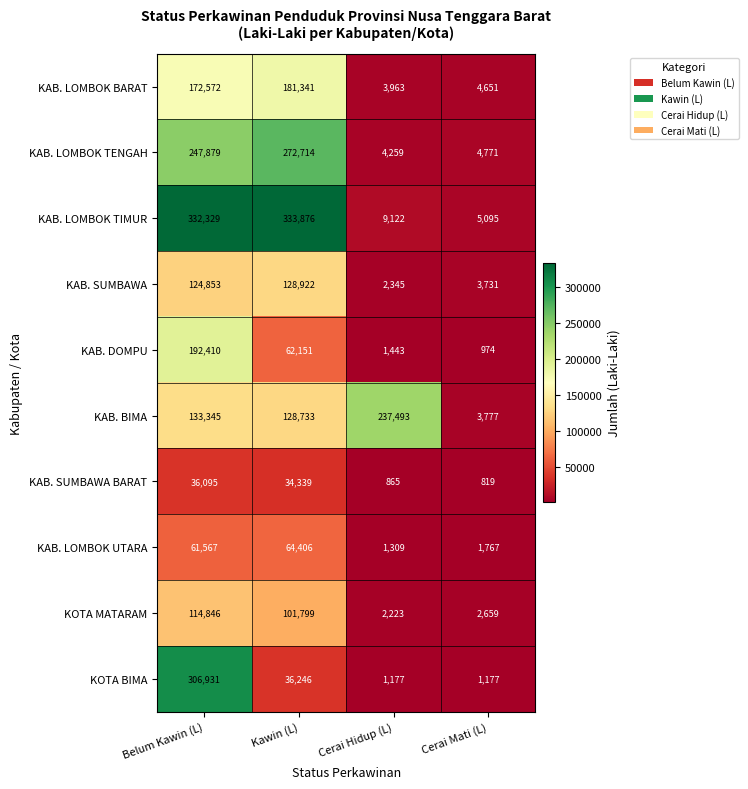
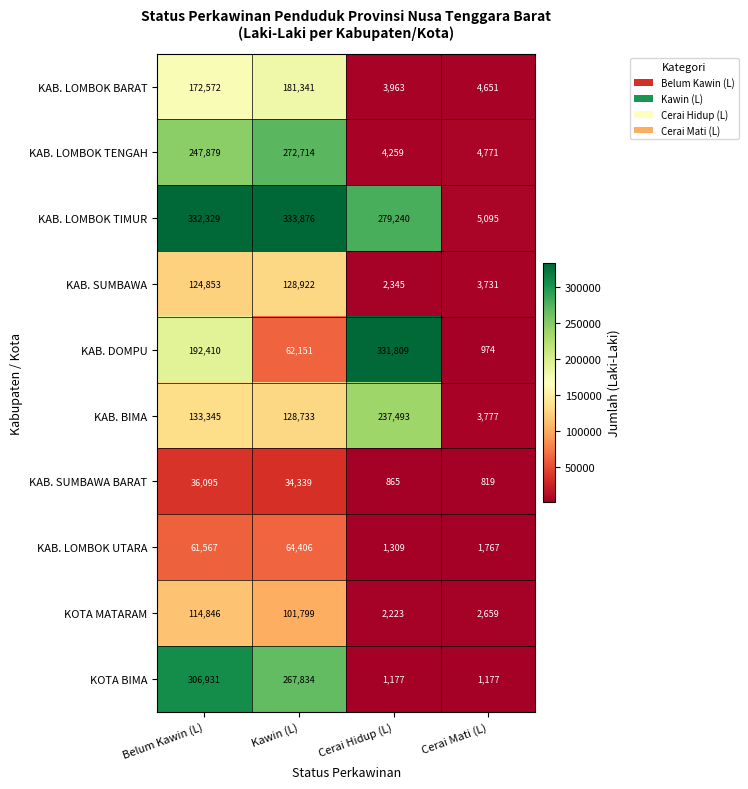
  {
    "KAB. LOMBOK BARAT": {
      "Belum Kawin (L)": "172,572",
      "Kawin (L)": "181,341",
      "Cerai Hidup (L)": "3,963",
      "Cerai Mati (L)": "4,651"
    },
    "KAB. LOMBOK TENGAH": {
      "Belum Kawin (L)": "247,879",
      "Kawin (L)": "272,714",
      "Cerai Hidup (L)": "4,259",
      "Cerai Mati (L)": "4,771"
    },
    "KAB. LOMBOK TIMUR": {
      "Belum Kawin (L)": "332,329",
      "Kawin (L)": "333,876",
-     "Cerai Hidup (L)": "9,122",
+     "Cerai Hidup (L)": "279,240",
      "Cerai Mati (L)": "5,095"
    },
    "KAB. SUMBAWA": {
      "Belum Kawin (L)": "124,853",
      "Kawin (L)": "128,922",
      "Cerai Hidup (L)": "2,345",
      "Cerai Mati (L)": "3,731"
    },
    "KAB. DOMPU": {
      "Belum Kawin (L)": "192,410",
      "Kawin (L)": "62,151",
-     "Cerai Hidup (L)": "1,443",
+     "Cerai Hidup (L)": "331,809",
      "Cerai Mati (L)": "974"
    },
    "KAB. BIMA": {
      "Belum Kawin (L)": "133,345",
      "Kawin (L)": "128,733",
      "Cerai Hidup (L)": "237,493",
      "Cerai Mati (L)": "3,777"
    },
    "KAB. SUMBAWA BARAT": {
      "Belum Kawin (L)": "36,095",
      "Kawin (L)": "34,339",
      "Cerai Hidup (L)": "865",
      "Cerai Mati (L)": "819"
    },
    "KAB. LOMBOK UTARA": {
      "Belum Kawin (L)": "61,567",
      "Kawin (L)": "64,406",
      "Cerai Hidup (L)": "1,309",
      "Cerai Mati (L)": "1,767"
    },
    "KOTA MATARAM": {
      "Belum Kawin (L)": "114,846",
      "Kawin (L)": "101,799",
      "Cerai Hidup (L)": "2,223",
      "Cerai Mati (L)": "2,659"
    },
    "KOTA BIMA": {
      "Belum Kawin (L)": "306,931",
-     "Kawin (L)": "36,246",
+     "Kawin (L)": "267,834",
      "Cerai Hidup (L)": "1,177",
      "Cerai Mati (L)": "1,177"
    }
  }
